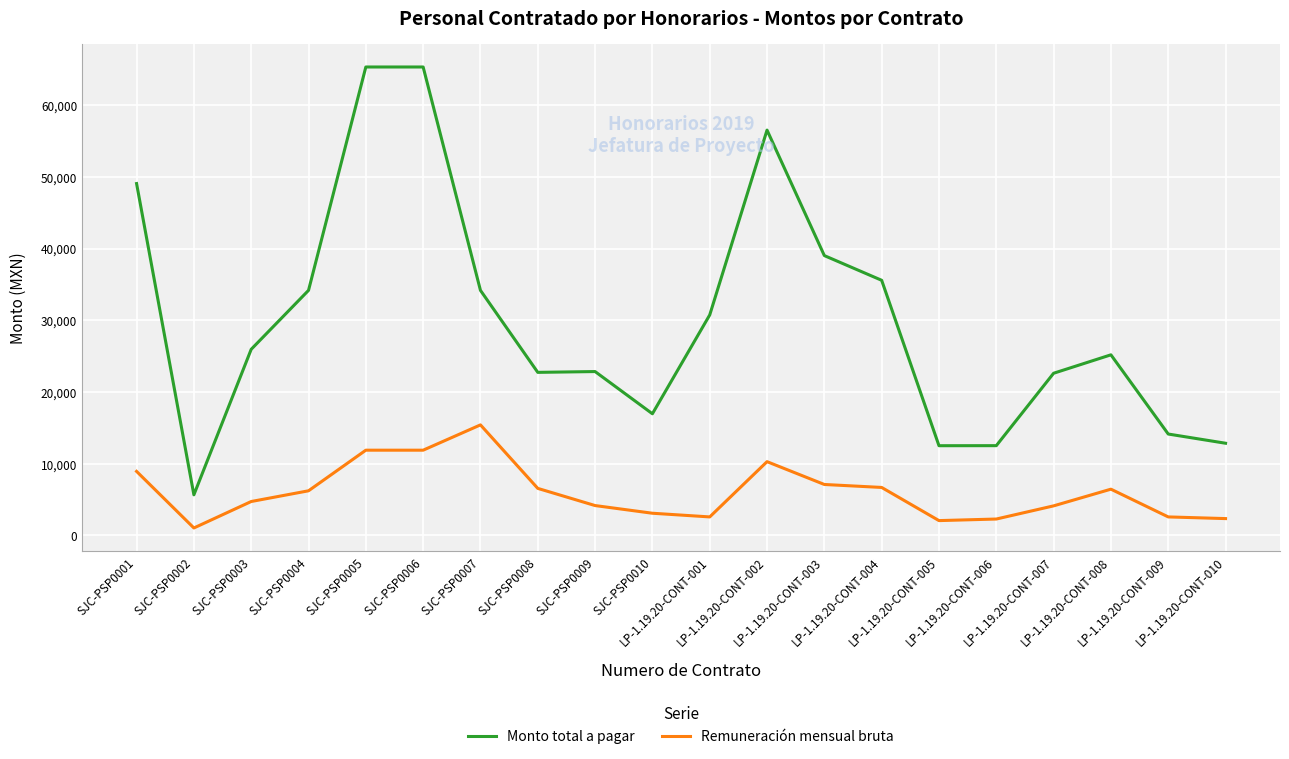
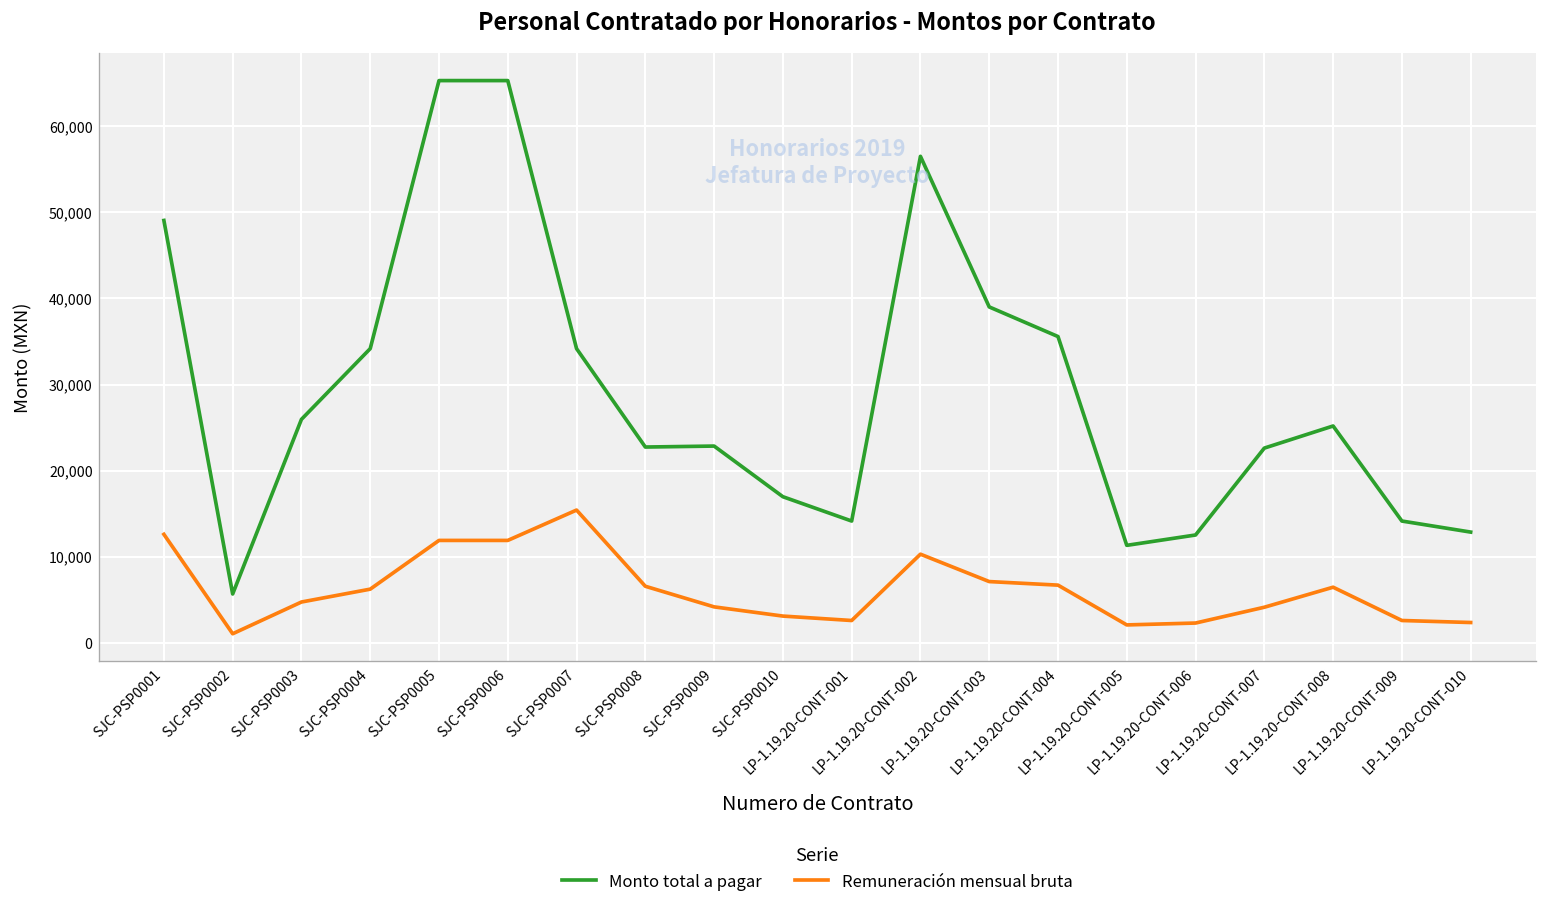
  {
    "Monto total a pagar": {
      "SJC-PSP0001": "49,000",
      "SJC-PSP0002": "6,000",
      "SJC-PSP0003": "26,000",
      "SJC-PSP0004": "34,000",
      "SJC-PSP0005": "65,000",
      "SJC-PSP0006": "65,000",
      "SJC-PSP0007": "34,000",
      "SJC-PSP0008": "23,000",
      "SJC-PSP0009": "23,000",
      "SJC-PSP0010": "17,000",
-     "LP-1.19.20-CONT-001": "31,000",
+     "LP-1.19.20-CONT-001": "14,000",
      "LP-1.19.20-CONT-003": "39,000",
      "LP-1.19.20-CONT-004": "36,000",
-     "LP-1.19.20-CONT-005": "13,000",
+     "LP-1.19.20-CONT-005": "11,000",
      "LP-1.19.20-CONT-006": "13,000",
      "LP-1.19.20-CONT-007": "23,000",
      "LP-1.19.20-CONT-008": "25,000",
      "LP-1.19.20-CONT-009": "14,000",
      "LP-1.19.20-CONT-010": "13,000"
    },
    "Remuneración mensual bruta": {
-     "SJC-PSP0001": "9,000",
+     "SJC-PSP0001": "13,000",
      "SJC-PSP0002": "1,000",
      "SJC-PSP0003": "5,000",
      "SJC-PSP0004": "6,000",
      "SJC-PSP0005": "12,000",
      "SJC-PSP0006": "12,000",
      "SJC-PSP0007": "15,000",
      "SJC-PSP0008": "7,000",
      "SJC-PSP0009": "4,000",
      "SJC-PSP0010": "3,000",
      "LP-1.19.20-CONT-001": "3,000",
      "LP-1.19.20-CONT-002": "10,000",
      "LP-1.19.20-CONT-003": "7,000",
      "LP-1.19.20-CONT-004": "7,000",
      "LP-1.19.20-CONT-005": "2,000",
      "LP-1.19.20-CONT-006": "2,000",
      "LP-1.19.20-CONT-007": "4,000",
      "LP-1.19.20-CONT-008": "6,000",
      "LP-1.19.20-CONT-009": "3,000",
      "LP-1.19.20-CONT-010": "2,000"
    }
  }
